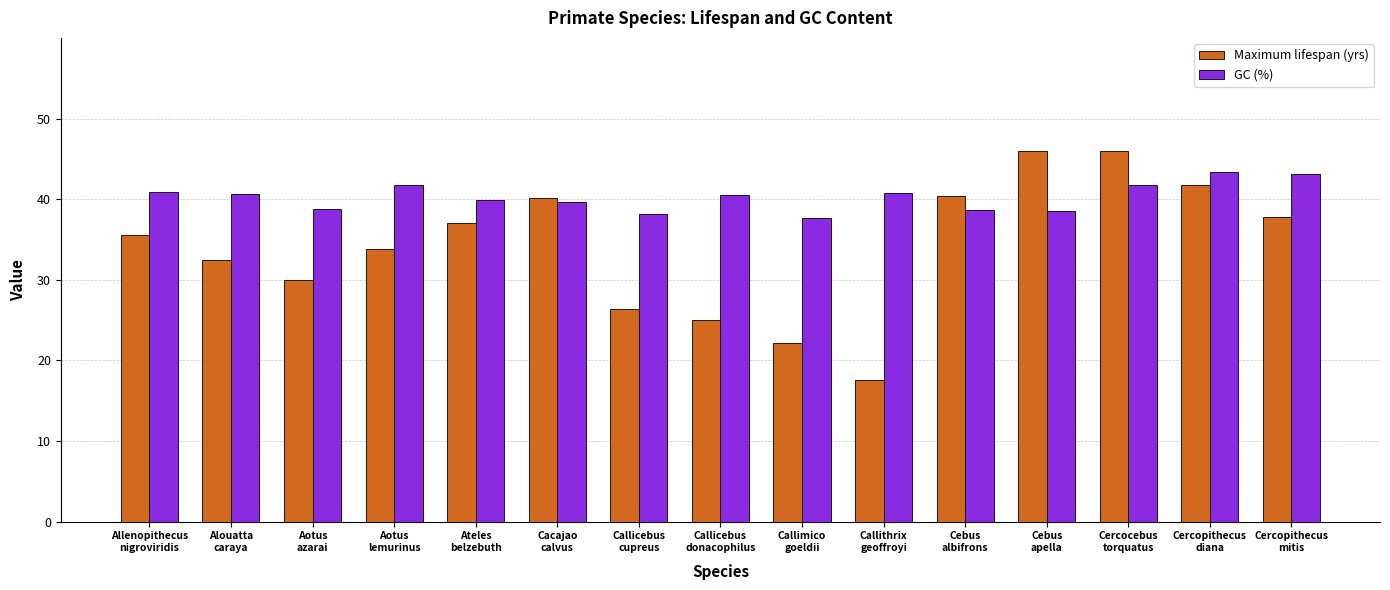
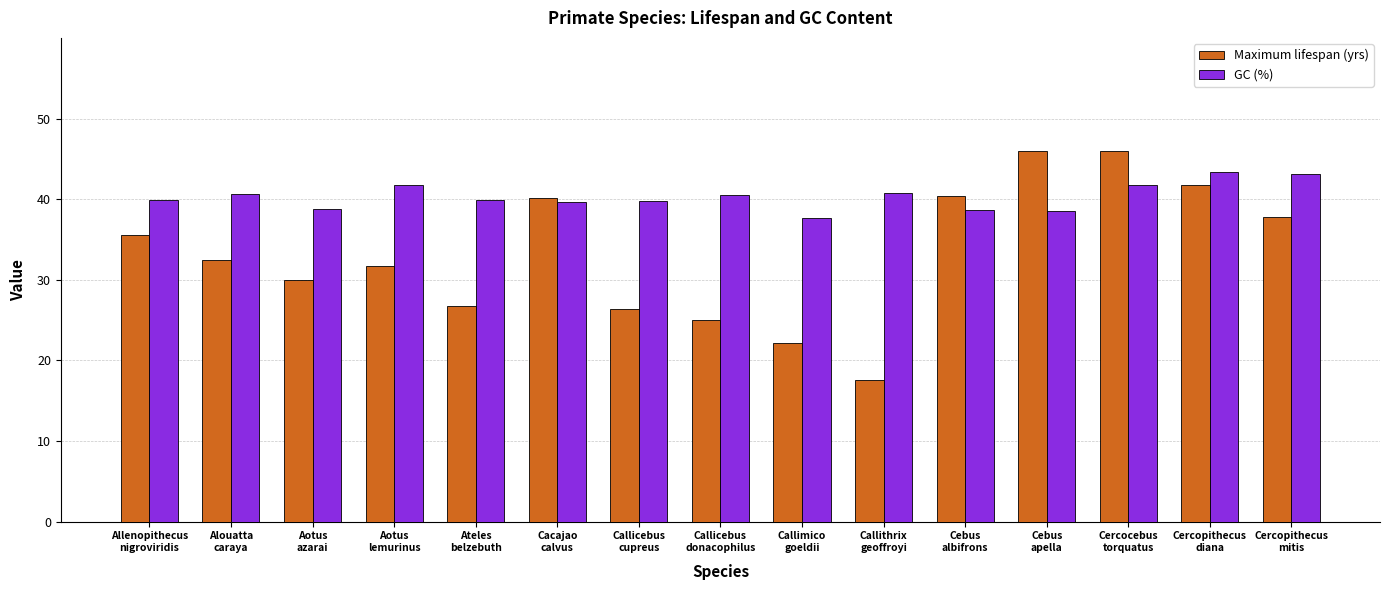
  {
    "Maximum lifespan (yrs)": {
      "Allenopithecus nigroviridis": 36,
      "Alouatta caraya": 32,
      "Aotus azarai": 30,
-     "Aotus lemurinus": 34,
-     "Ateles belzebuth": 37,
+     "Aotus lemurinus": 32,
+     "Ateles belzebuth": 27,
      "Cacajao calvus": 40,
      "Callicebus cupreus": 26,
      "Callicebus donacophilus": 25,
      "Callimico goeldii": 22,
      "Callithrix geoffroyi": 18,
      "Cebus albifrons": 40,
      "Cebus apella": 46,
      "Cercocebus torquatus": 46,
      "Cercopithecus diana": 42,
      "Cercopithecus mitis": 38
    },
    "GC (%)": {
-     "Allenopithecus nigroviridis": 41,
+     "Allenopithecus nigroviridis": 40,
      "Alouatta caraya": 41,
      "Aotus azarai": 39,
      "Aotus lemurinus": 42,
      "Ateles belzebuth": 40,
      "Cacajao calvus": 40,
-     "Callicebus cupreus": 38,
+     "Callicebus cupreus": 40,
      "Callicebus donacophilus": 41,
      "Callimico goeldii": 38,
      "Callithrix geoffroyi": 41,
      "Cebus albifrons": 39,
      "Cebus apella": 39,
      "Cercocebus torquatus": 42,
      "Cercopithecus diana": 43,
      "Cercopithecus mitis": 43
    }
  }
